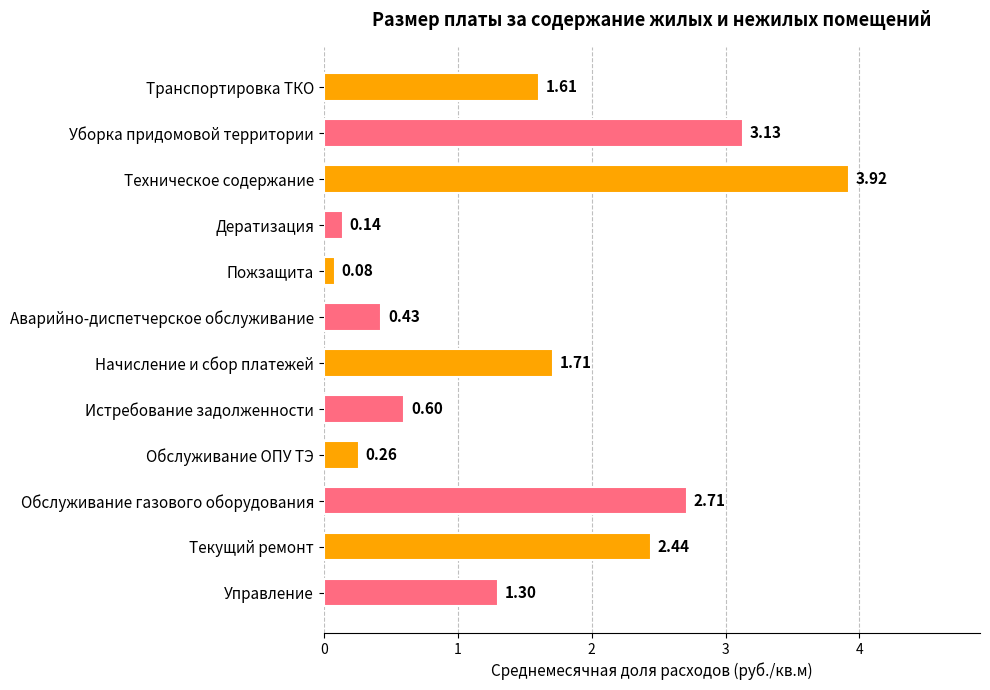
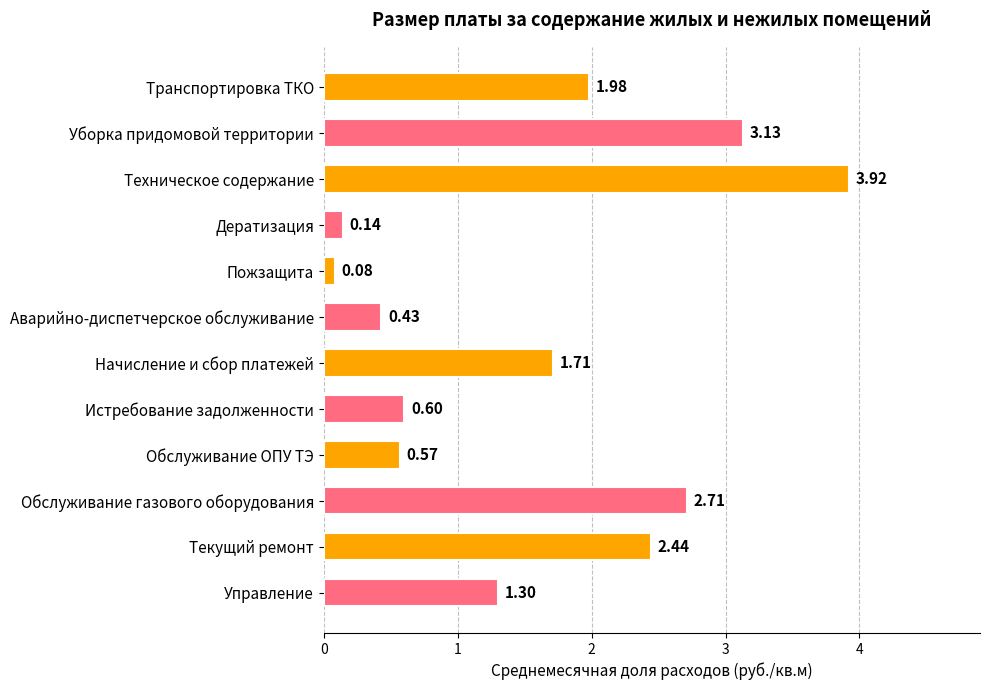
  {
-   "Транспортировка ТКО": 1.61,
+   "Транспортировка ТКО": 1.98,
    "Уборка придомовой территории": 3.13,
    "Техническое содержание": 3.92,
    "Дератизация": 0.14,
    "Пожзащита": 0.08,
    "Аварийно-диспетчерское обслуживание": 0.43,
    "Начисление и сбор платежей": 1.71,
    "Истребование задолженности": 0.60,
-   "Обслуживание ОПУ ТЭ": 0.26,
+   "Обслуживание ОПУ ТЭ": 0.57,
    "Обслуживание газового оборудования": 2.71,
    "Текущий ремонт": 2.44,
    "Управление": 1.30
  }
